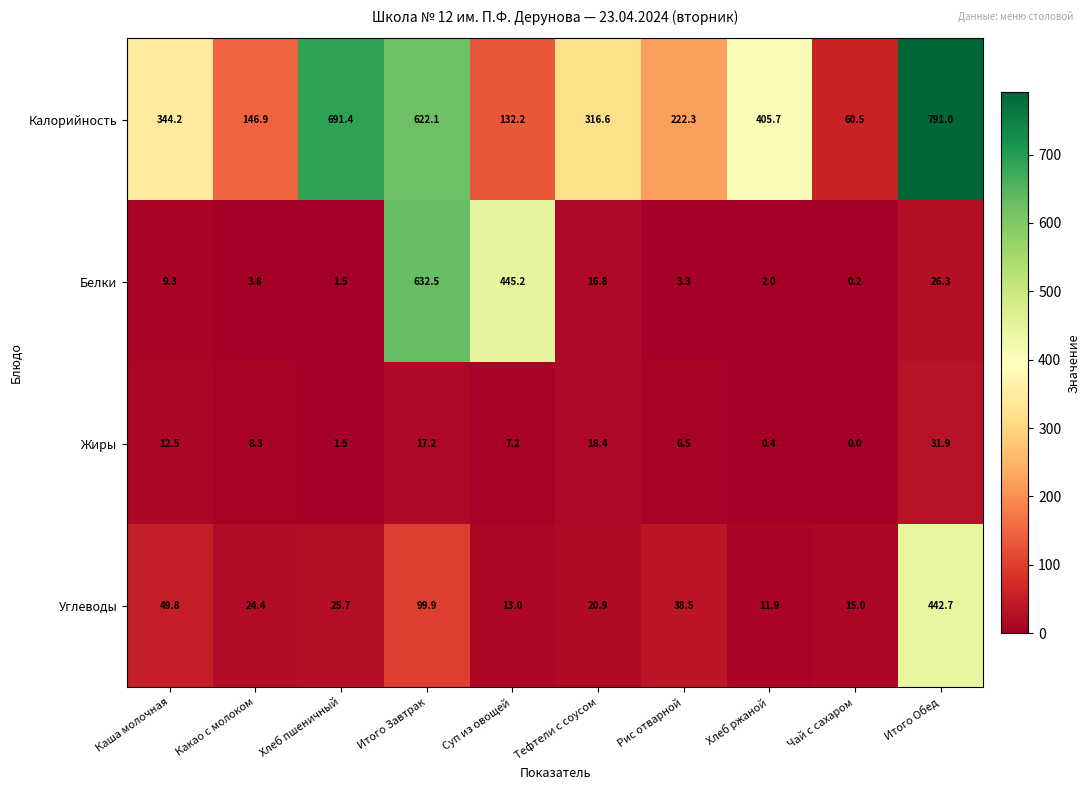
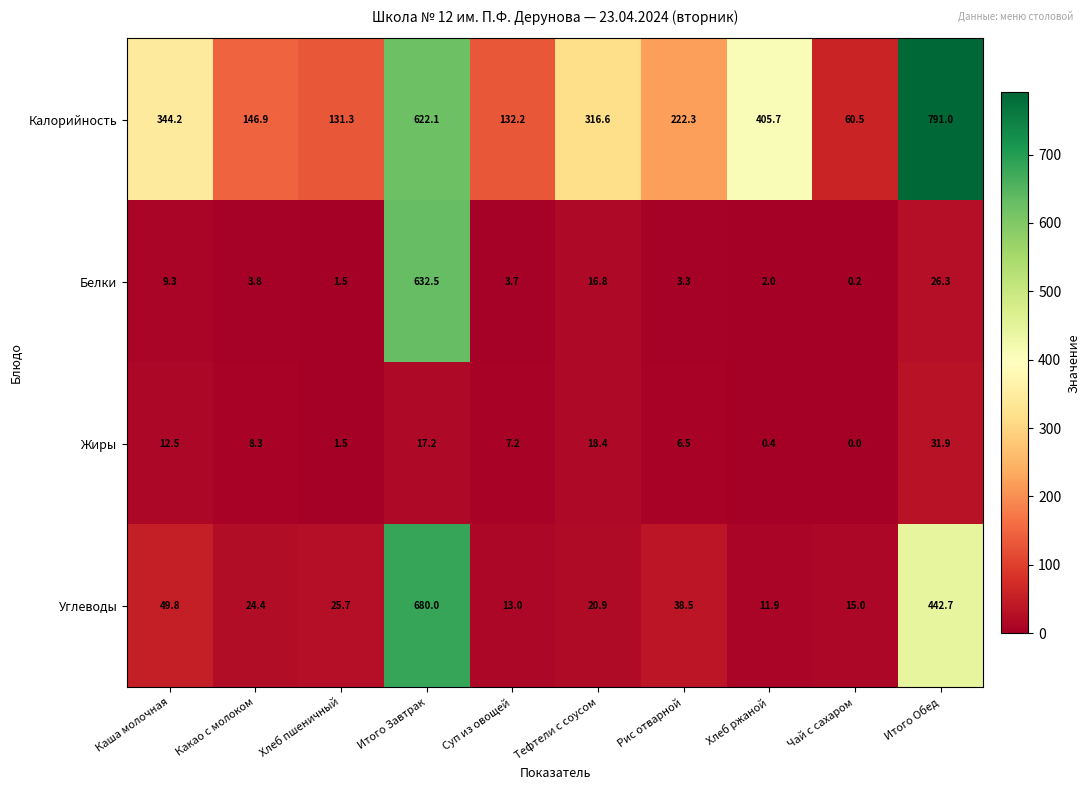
  {
    "Калорийность": {
      "Каша молочная": 344.2,
      "Какао с молоком": 146.9,
-     "Хлеб пшеничный": 691.4,
+     "Хлеб пшеничный": 131.3,
      "Итого Завтрак": 622.1,
      "Суп из овощей": 132.2,
      "Тефтели с соусом": 316.6,
      "Рис отварной": 222.3,
      "Хлеб ржаной": 405.7,
      "Чай с сахаром": 60.5,
      "Итого Обед": 791.0
    },
    "Белки": {
      "Каша молочная": 9.3,
      "Какао с молоком": 3.8,
      "Хлеб пшеничный": 1.5,
      "Итого Завтрак": 632.5,
-     "Суп из овощей": 445.2,
+     "Суп из овощей": 3.7,
      "Тефтели с соусом": 16.8,
      "Рис отварной": 3.3,
      "Хлеб ржаной": 2.0,
      "Чай с сахаром": 0.2,
      "Итого Обед": 26.3
    },
    "Жиры": {
      "Каша молочная": 12.5,
      "Какао с молоком": 8.3,
      "Хлеб пшеничный": 1.5,
      "Итого Завтрак": 17.2,
      "Суп из овощей": 7.2,
      "Тефтели с соусом": 18.4,
      "Рис отварной": 6.5,
      "Хлеб ржаной": 0.4,
      "Чай с сахаром": 0.0,
      "Итого Обед": 31.9
    },
    "Углеводы": {
      "Каша молочная": 49.8,
      "Какао с молоком": 24.4,
      "Хлеб пшеничный": 25.7,
-     "Итого Завтрак": 99.9,
+     "Итого Завтрак": 680.0,
      "Суп из овощей": 13.0,
      "Тефтели с соусом": 20.9,
      "Рис отварной": 38.5,
      "Хлеб ржаной": 11.9,
      "Чай с сахаром": 15.0,
      "Итого Обед": 442.7
    }
  }
